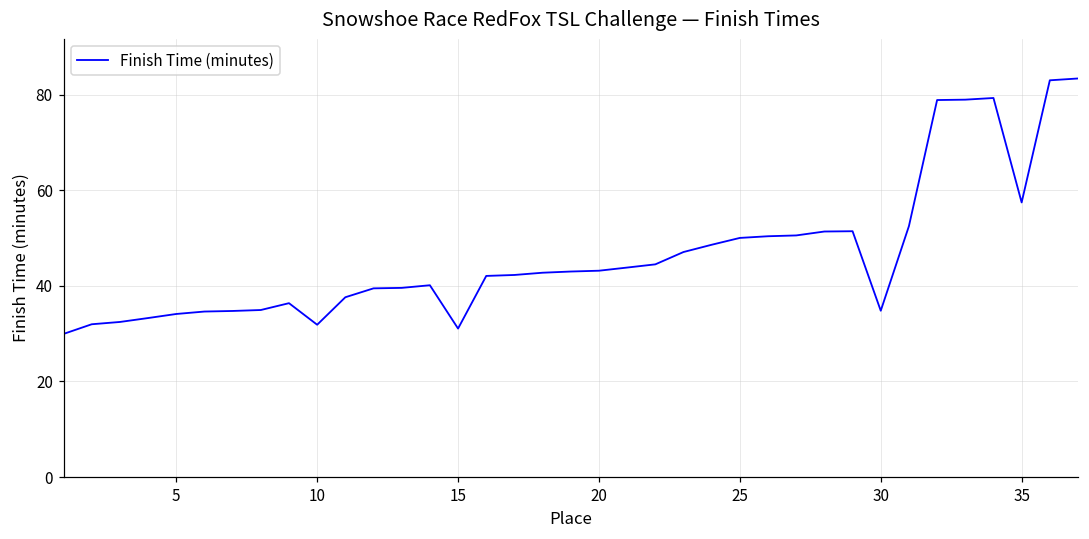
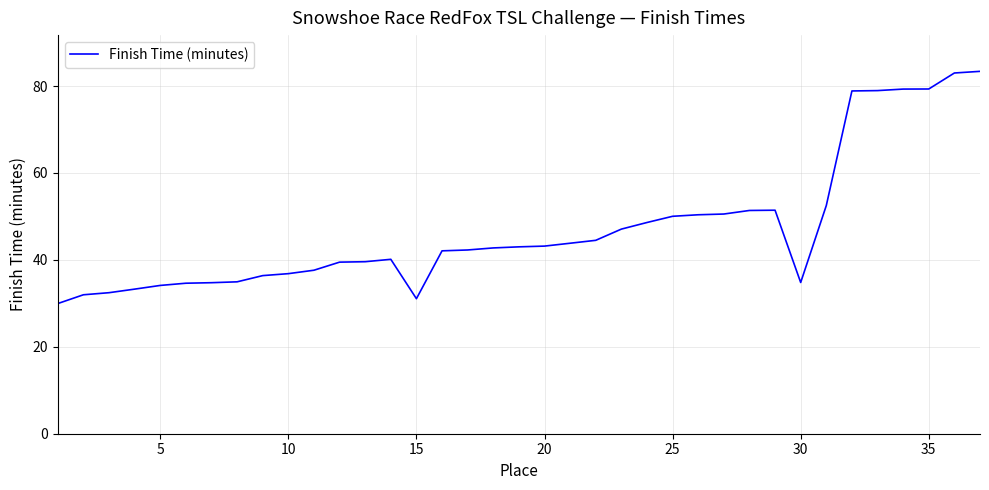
  {
    "5": 34,
-   "10": 32,
+   "10": 37,
    "15": 31,
    "20": 43,
    "25": 50,
    "30": 35,
-   "35": 57
+   "35": 79
  }
